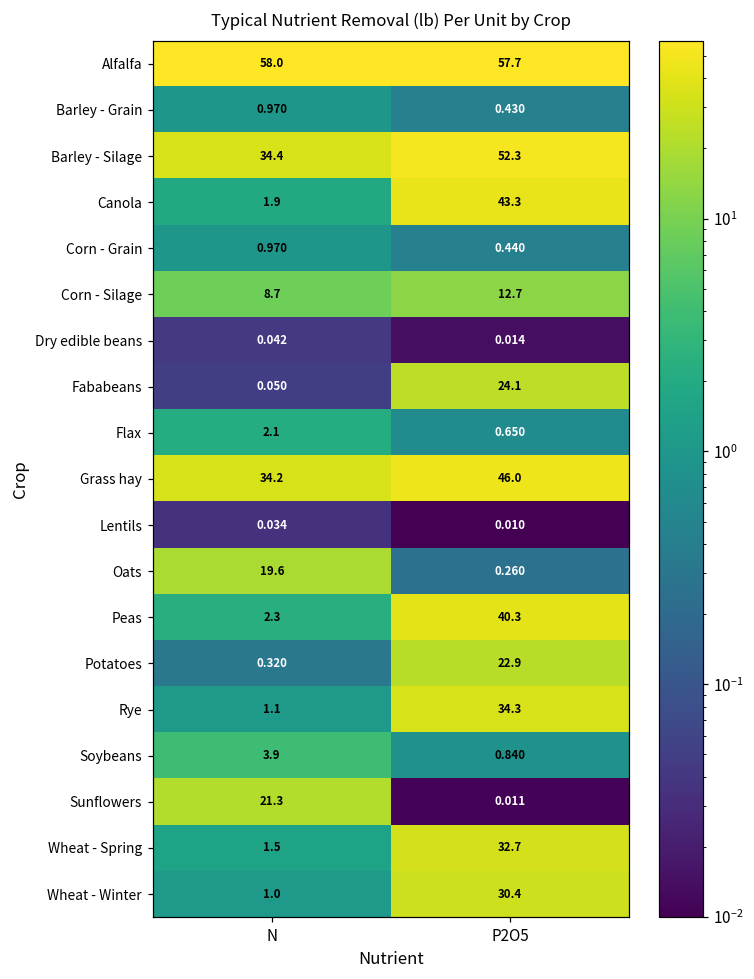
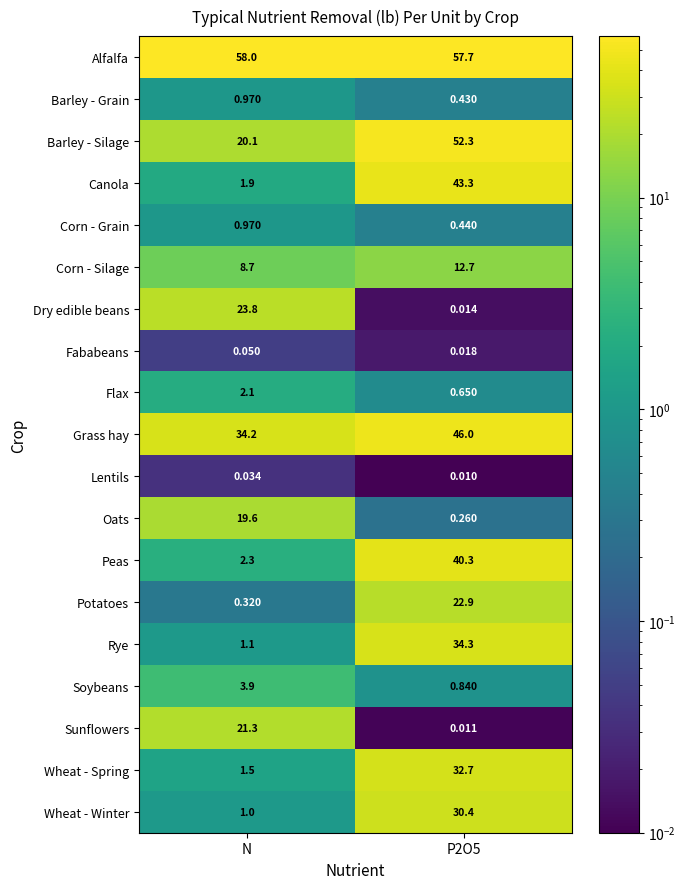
  {
    "Alfalfa": {
      "N": 58.0,
      "P2O5": 57.7
    },
    "Barley - Grain": {
      "N": 0.970,
      "P2O5": 0.430
    },
    "Barley - Silage": {
-     "N": 34.4,
+     "N": 20.1,
      "P2O5": 52.3
    },
    "Canola": {
      "N": 1.9,
      "P2O5": 43.3
    },
    "Corn - Grain": {
      "N": 0.970,
      "P2O5": 0.440
    },
    "Corn - Silage": {
      "N": 8.7,
      "P2O5": 12.7
    },
    "Dry edible beans": {
-     "N": 0.042,
+     "N": 23.8,
      "P2O5": 0.014
    },
    "Fababeans": {
      "N": 0.050,
-     "P2O5": 24.1
+     "P2O5": 0.018
    },
    "Flax": {
      "N": 2.1,
      "P2O5": 0.650
    },
    "Grass hay": {
      "N": 34.2,
      "P2O5": 46.0
    },
    "Lentils": {
      "N": 0.034,
      "P2O5": 0.010
    },
    "Oats": {
      "N": 19.6,
      "P2O5": 0.260
    },
    "Peas": {
      "N": 2.3,
      "P2O5": 40.3
    },
    "Potatoes": {
      "N": 0.320,
      "P2O5": 22.9
    },
    "Rye": {
      "N": 1.1,
      "P2O5": 34.3
    },
    "Soybeans": {
      "N": 3.9,
      "P2O5": 0.840
    },
    "Sunflowers": {
      "N": 21.3,
      "P2O5": 0.011
    },
    "Wheat - Spring": {
      "N": 1.5,
      "P2O5": 32.7
    },
    "Wheat - Winter": {
      "N": 1.0,
      "P2O5": 30.4
    }
  }
